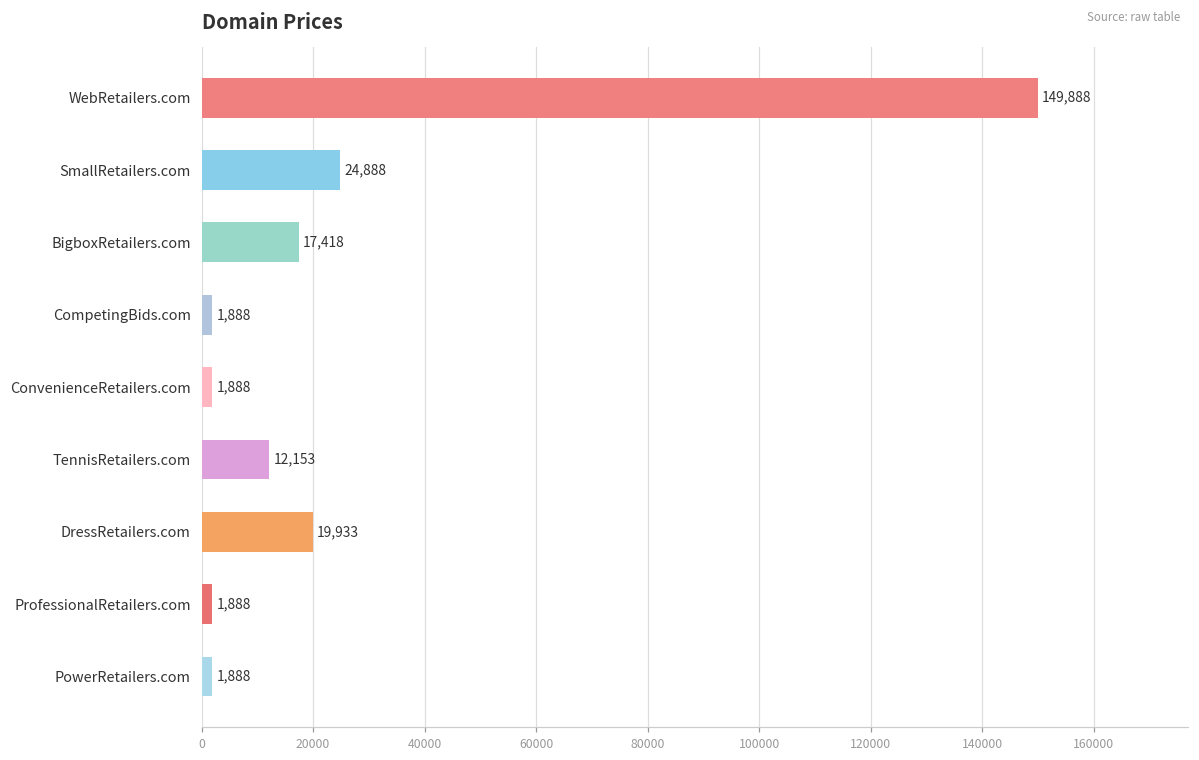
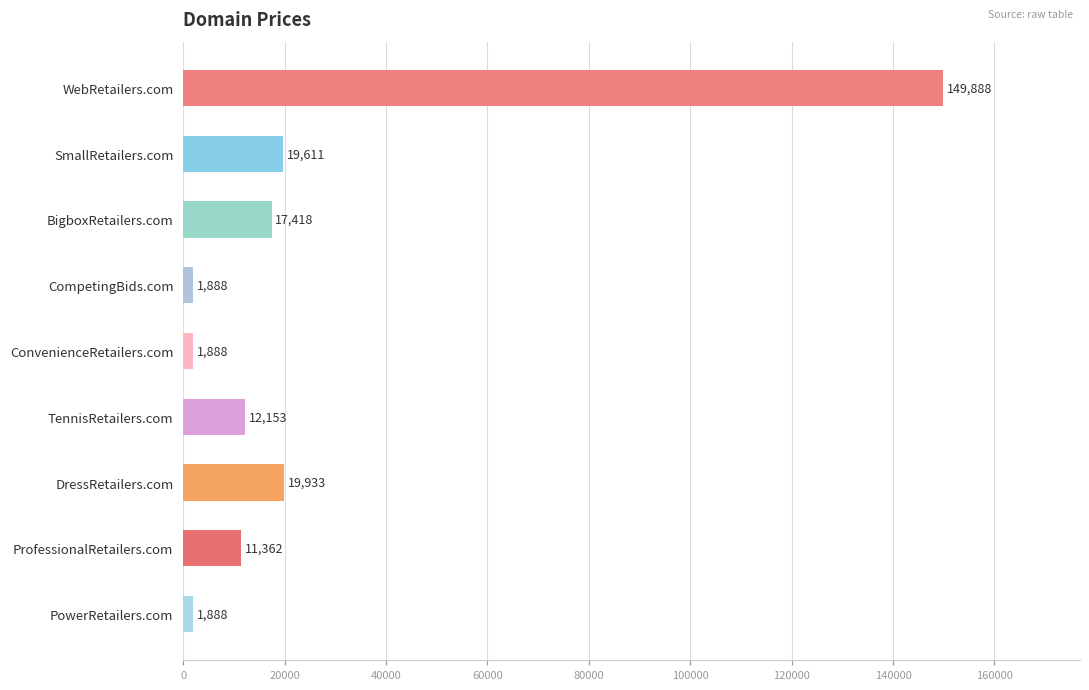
  {
    "WebRetailers.com": "149,888",
-   "SmallRetailers.com": "24,888",
+   "SmallRetailers.com": "19,611",
    "BigboxRetailers.com": "17,418",
    "CompetingBids.com": "1,888",
    "ConvenienceRetailers.com": "1,888",
    "TennisRetailers.com": "12,153",
    "DressRetailers.com": "19,933",
-   "ProfessionalRetailers.com": "1,888",
+   "ProfessionalRetailers.com": "11,362",
    "PowerRetailers.com": "1,888"
  }
